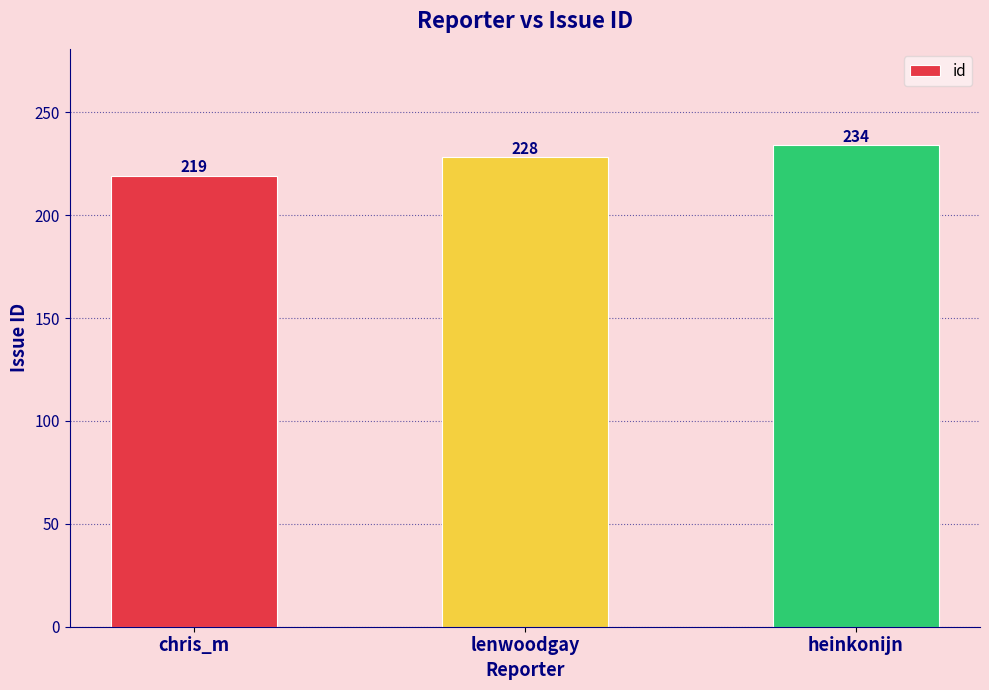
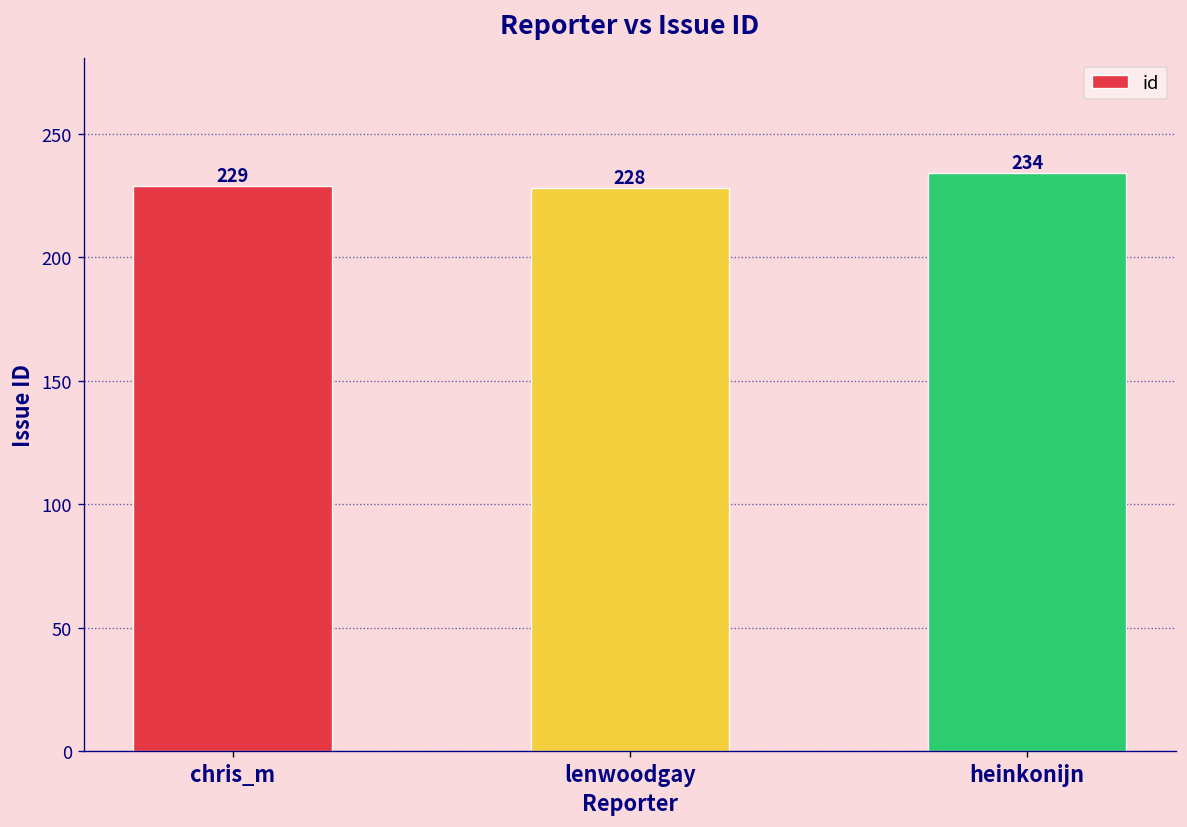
  {
-   "chris_m": 219,
+   "chris_m": 229,
    "lenwoodgay": 228,
    "heinkonijn": 234
  }
